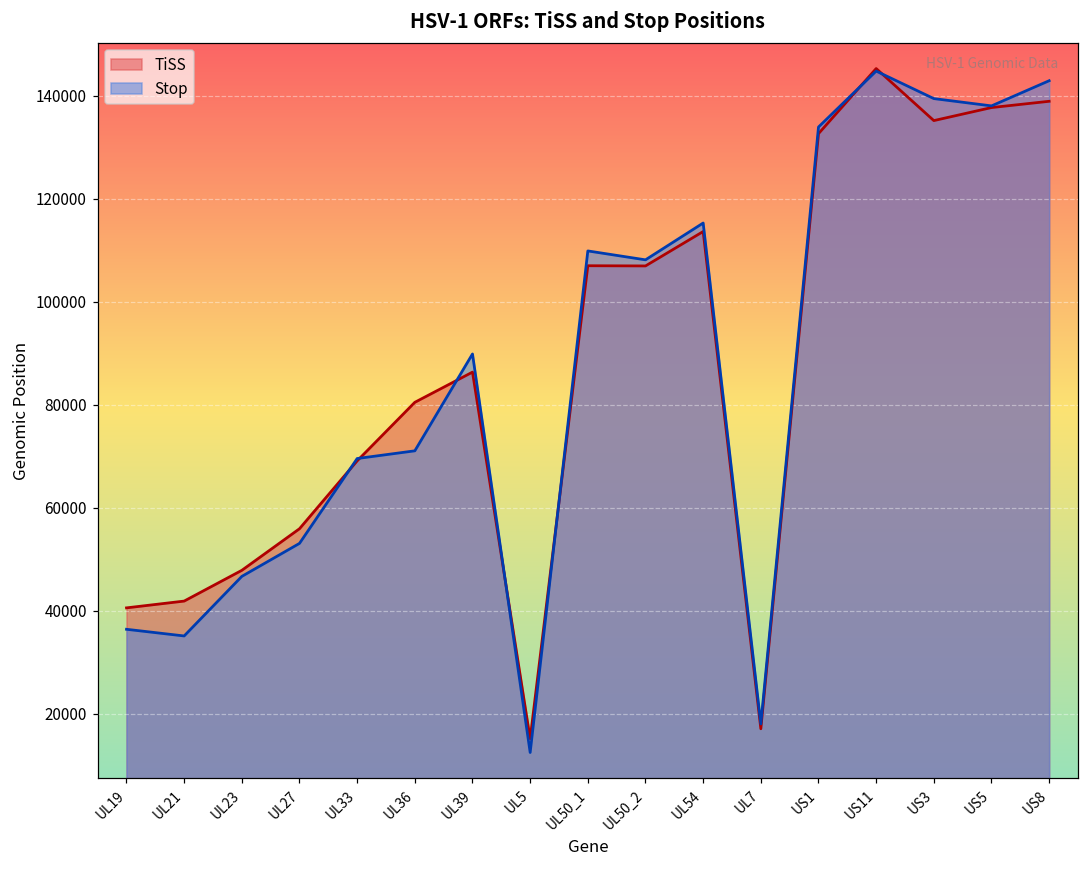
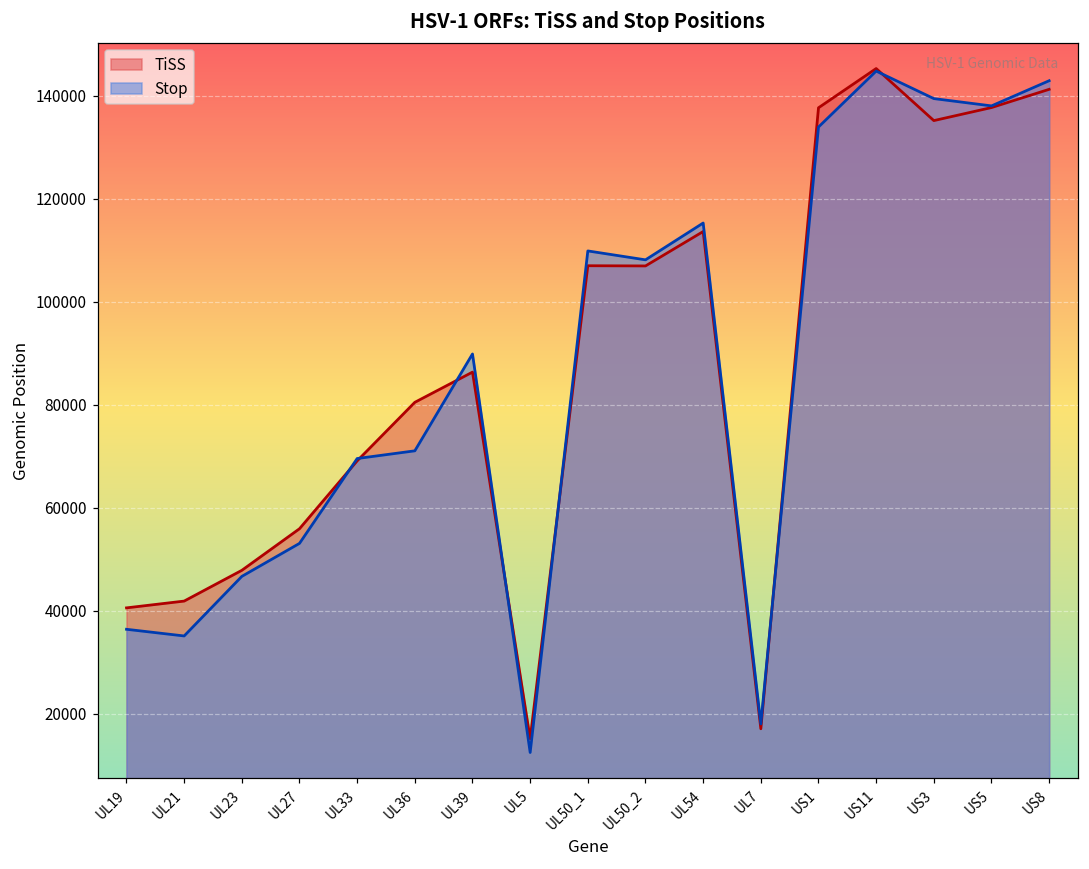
  {
    "TiSS": {
      "UL19": 41000,
      "UL21": 42000,
      "UL23": 48000,
      "UL27": 56000,
      "UL36": 80000,
      "UL39": 86000,
      "UL5": 15000,
      "UL50_1": 107000,
      "UL50_2": 107000,
      "UL54": 114000,
      "UL7": 17000,
-     "US1": 133000,
+     "US1": 138000,
      "US3": 135000,
-     "US8": 139000
+     "US8": 141000
    },
    "Stop": {
      "UL19": 36000,
      "UL21": 35000,
      "UL23": 47000,
      "UL27": 53000,
      "UL36": 71000,
      "UL39": 90000,
      "UL5": 12000,
      "UL50_1": 110000,
      "UL50_2": 108000,
      "UL54": 115000,
      "UL7": 18000,
      "US1": 134000,
      "US3": 139000,
      "US8": 143000
    }
  }
